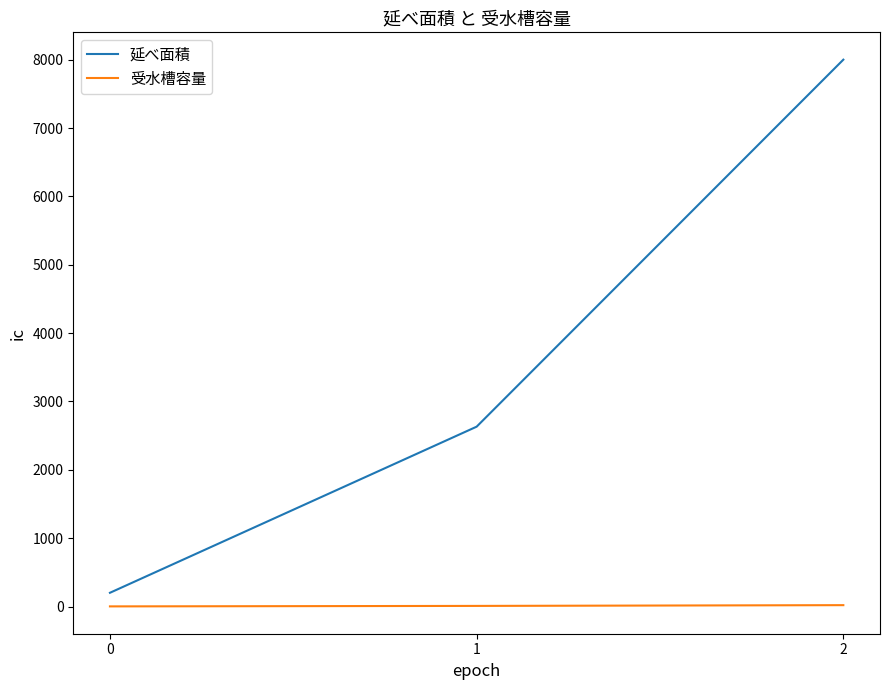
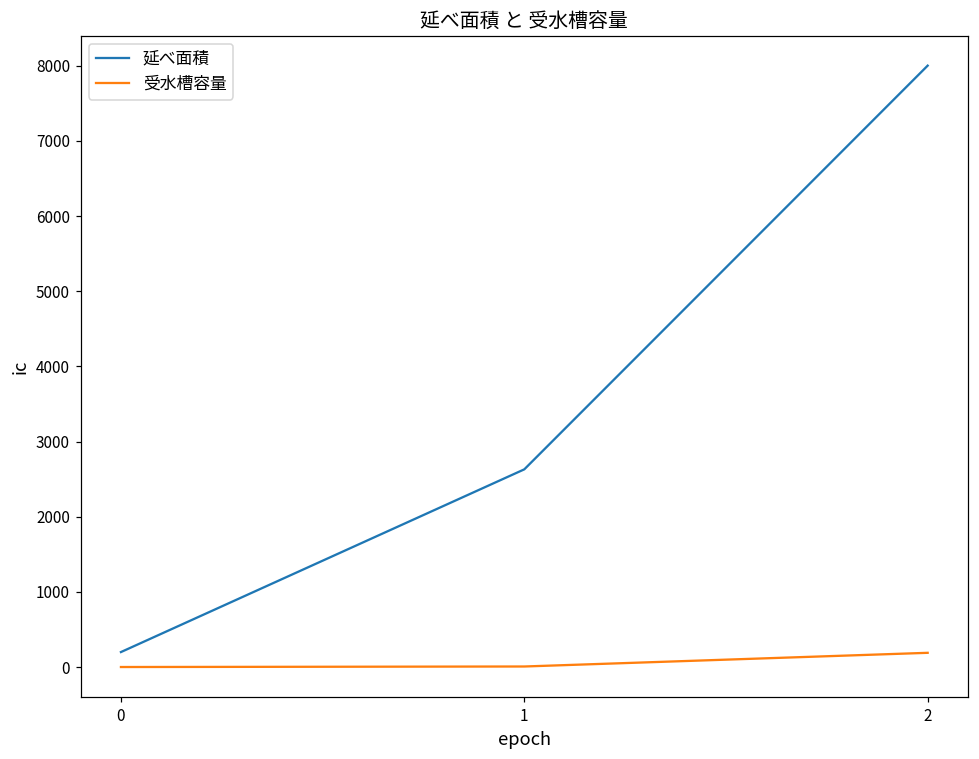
  {
    "延べ面積": {
      "0": 200,
      "1": 2600,
      "2": 8000
    },
    "受水槽容量": {
      "0": 0,
      "1": 0,
-     "2": 0
+     "2": 200
    }
  }
